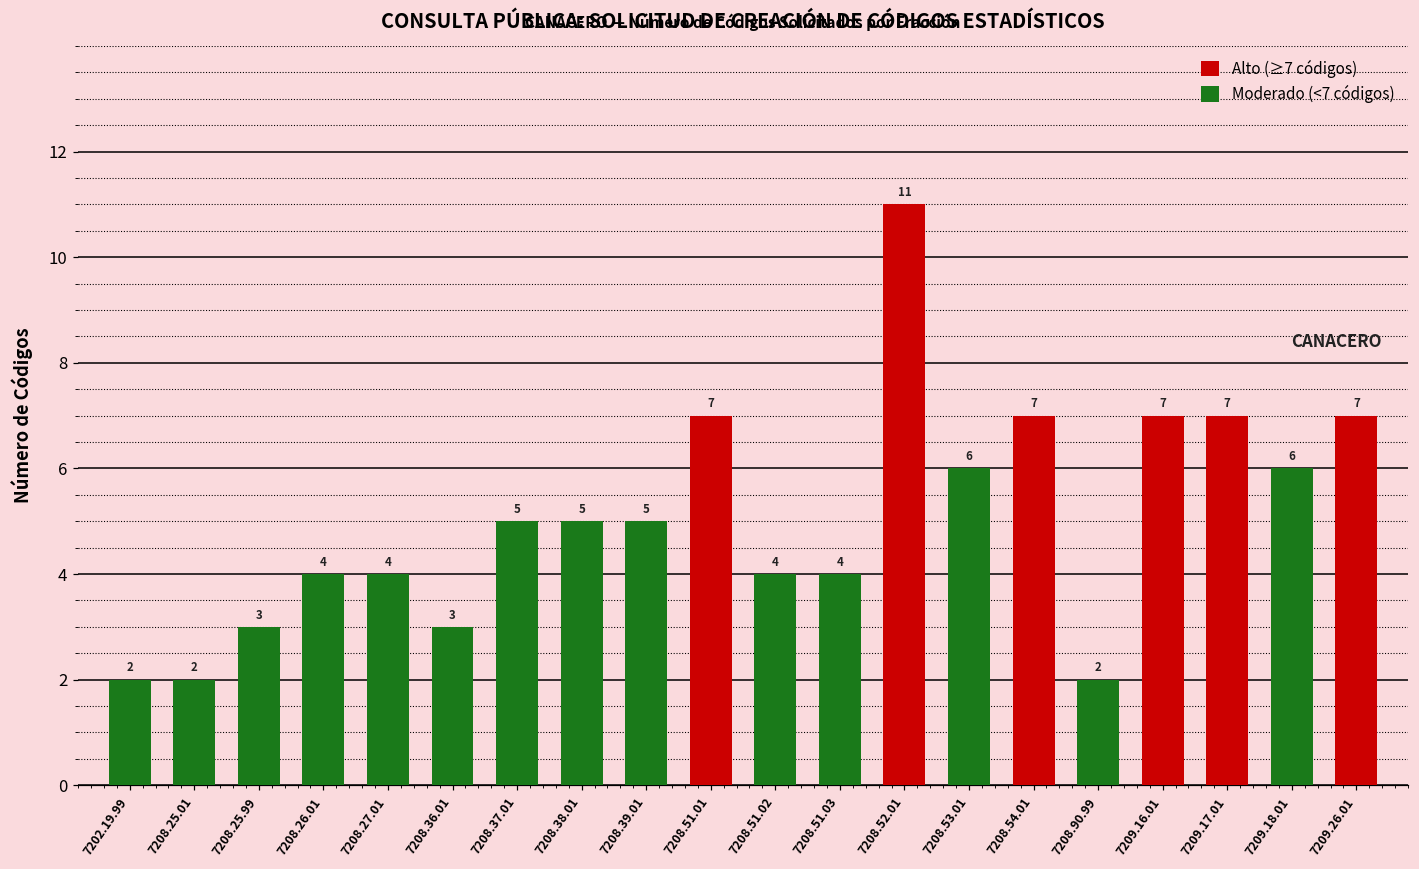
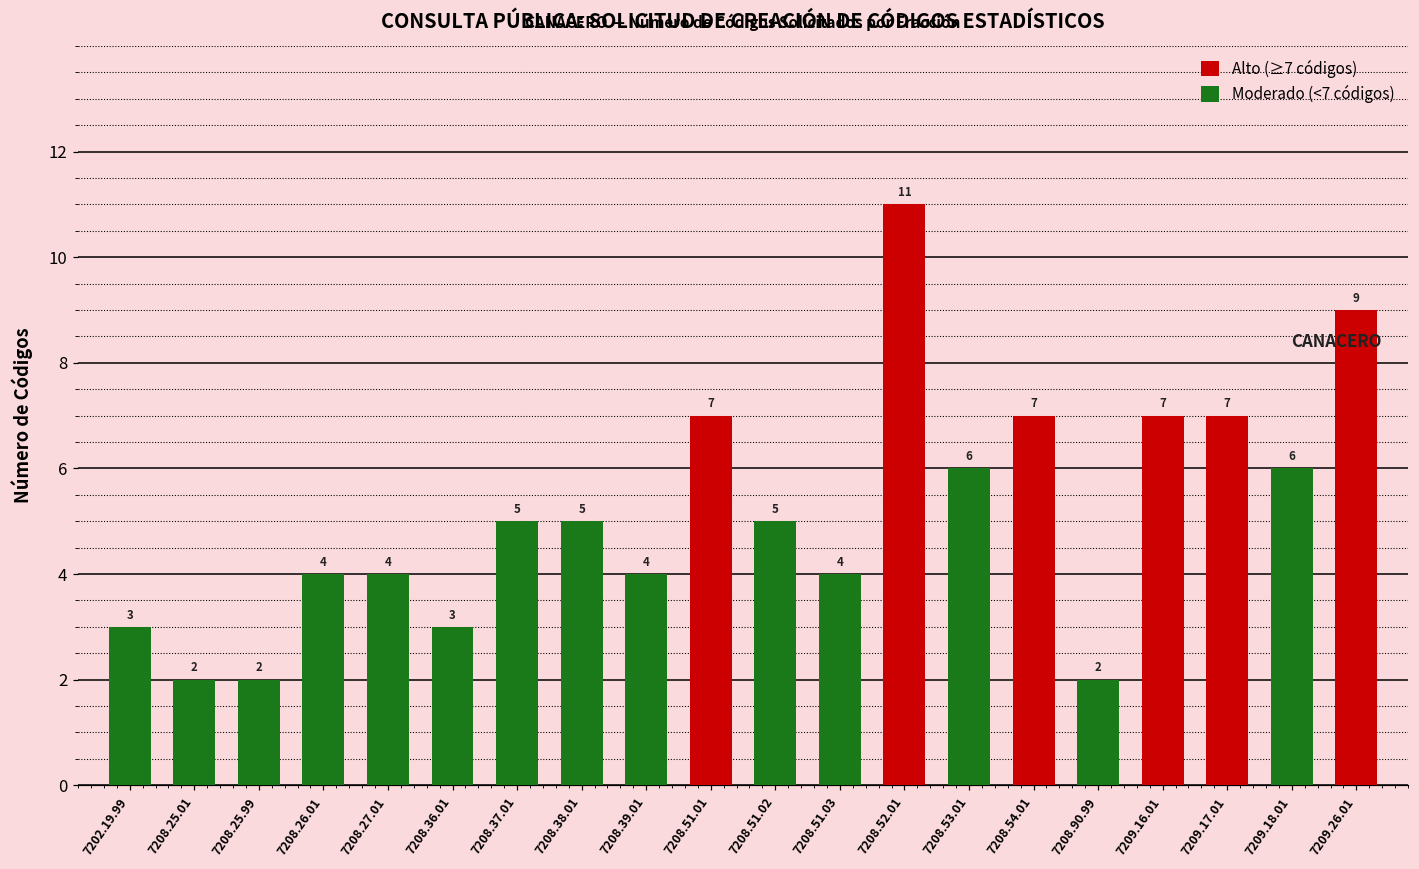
  {
    "Alto (≥7 códigos)": {
      "7208.51.01": 7,
      "7208.52.01": 11,
      "7208.54.01": 7,
      "7209.16.01": 7,
      "7209.17.01": 7,
-     "7209.26.01": 7
+     "7209.26.01": 9
    },
    "Moderado (<7 códigos)": {
-     "7202.19.99": 2,
+     "7202.19.99": 3,
      "7208.25.01": 2,
-     "7208.25.99": 3,
+     "7208.25.99": 2,
      "7208.26.01": 4,
      "7208.27.01": 4,
      "7208.36.01": 3,
      "7208.37.01": 5,
      "7208.38.01": 5,
-     "7208.39.01": 5,
-     "7208.51.02": 4,
+     "7208.39.01": 4,
+     "7208.51.02": 5,
      "7208.51.03": 4,
      "7208.53.01": 6,
      "7208.90.99": 2,
      "7209.18.01": 6
    }
  }
